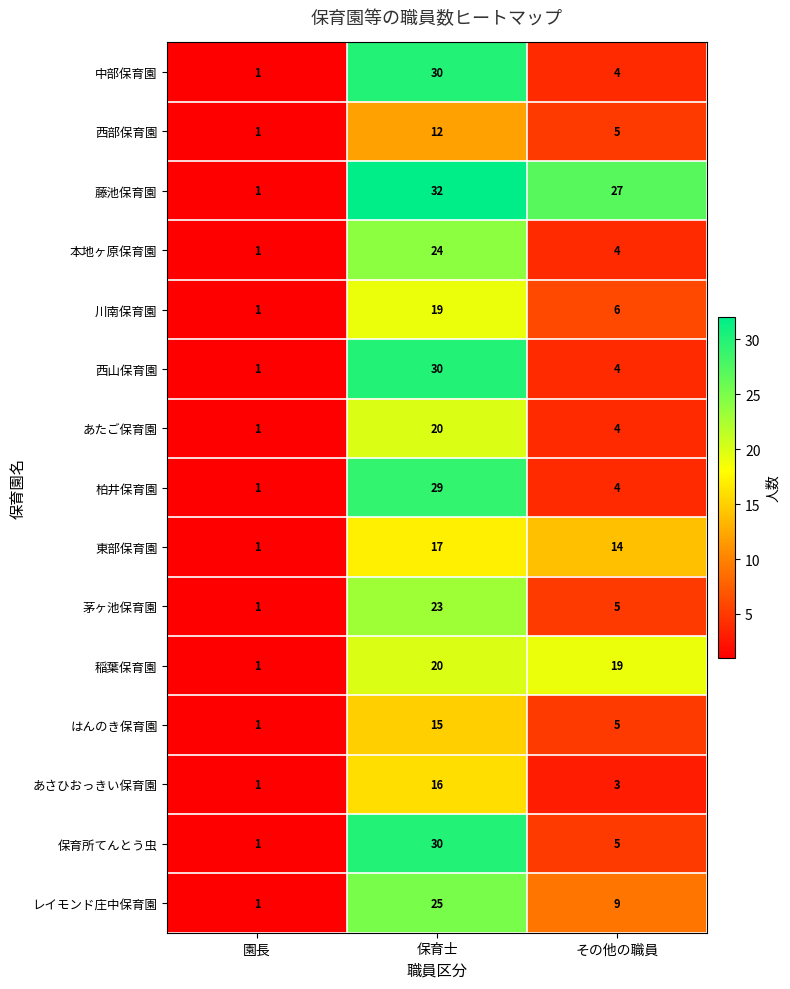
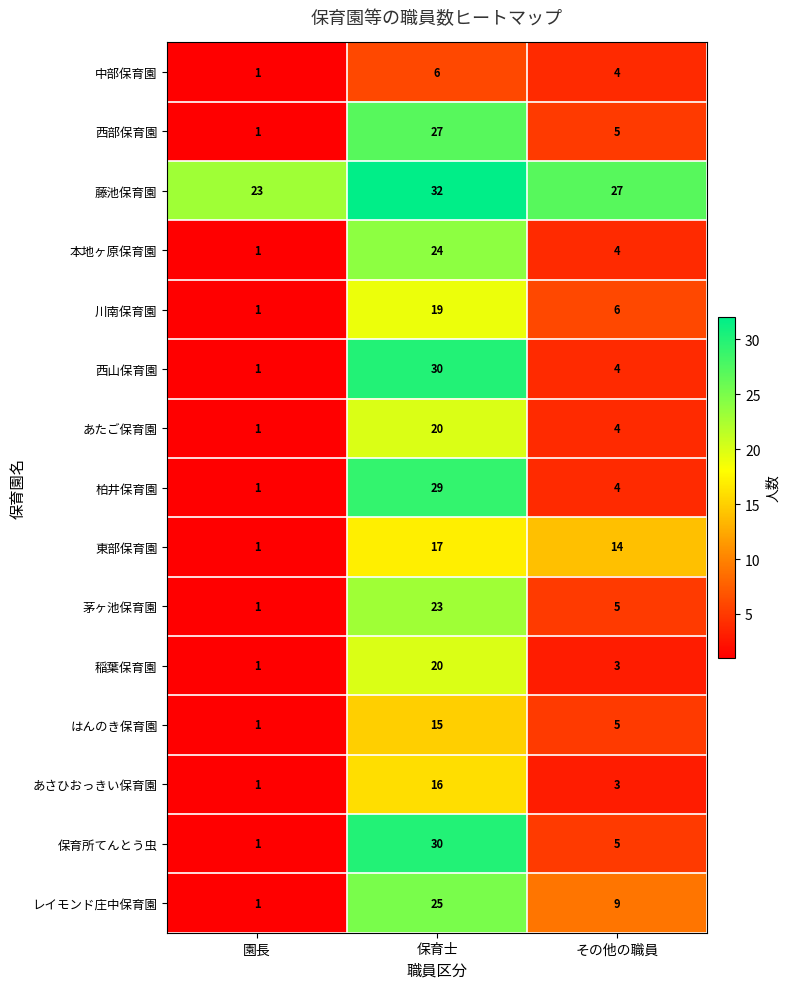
  {
    "中部保育園": {
      "園長": 1,
-     "保育士": 30,
+     "保育士": 6,
      "その他の職員": 4
    },
    "西部保育園": {
      "園長": 1,
-     "保育士": 12,
+     "保育士": 27,
      "その他の職員": 5
    },
    "藤池保育園": {
-     "園長": 1,
+     "園長": 23,
      "保育士": 32,
      "その他の職員": 27
    },
    "本地ヶ原保育園": {
      "園長": 1,
      "保育士": 24,
      "その他の職員": 4
    },
    "川南保育園": {
      "園長": 1,
      "保育士": 19,
      "その他の職員": 6
    },
    "西山保育園": {
      "園長": 1,
      "保育士": 30,
      "その他の職員": 4
    },
    "あたご保育園": {
      "園長": 1,
      "保育士": 20,
      "その他の職員": 4
    },
    "柏井保育園": {
      "園長": 1,
      "保育士": 29,
      "その他の職員": 4
    },
    "東部保育園": {
      "園長": 1,
      "保育士": 17,
      "その他の職員": 14
    },
    "茅ヶ池保育園": {
      "園長": 1,
      "保育士": 23,
      "その他の職員": 5
    },
    "稲葉保育園": {
      "園長": 1,
      "保育士": 20,
-     "その他の職員": 19
+     "その他の職員": 3
    },
    "はんのき保育園": {
      "園長": 1,
      "保育士": 15,
      "その他の職員": 5
    },
    "あさひおっきい保育園": {
      "園長": 1,
      "保育士": 16,
      "その他の職員": 3
    },
    "保育所てんとう虫": {
      "園長": 1,
      "保育士": 30,
      "その他の職員": 5
    },
    "レイモンド庄中保育園": {
      "園長": 1,
      "保育士": 25,
      "その他の職員": 9
    }
  }
